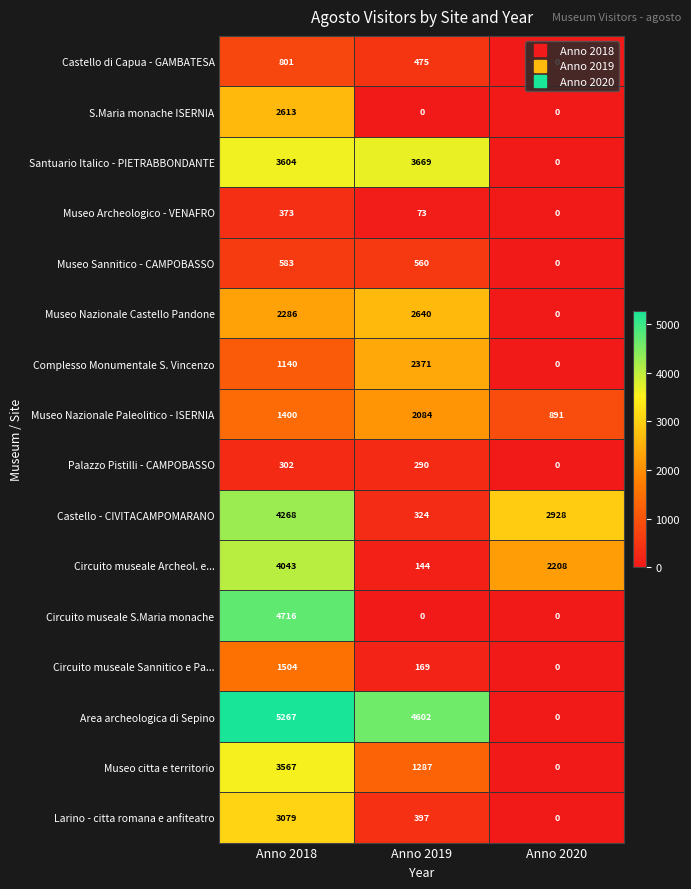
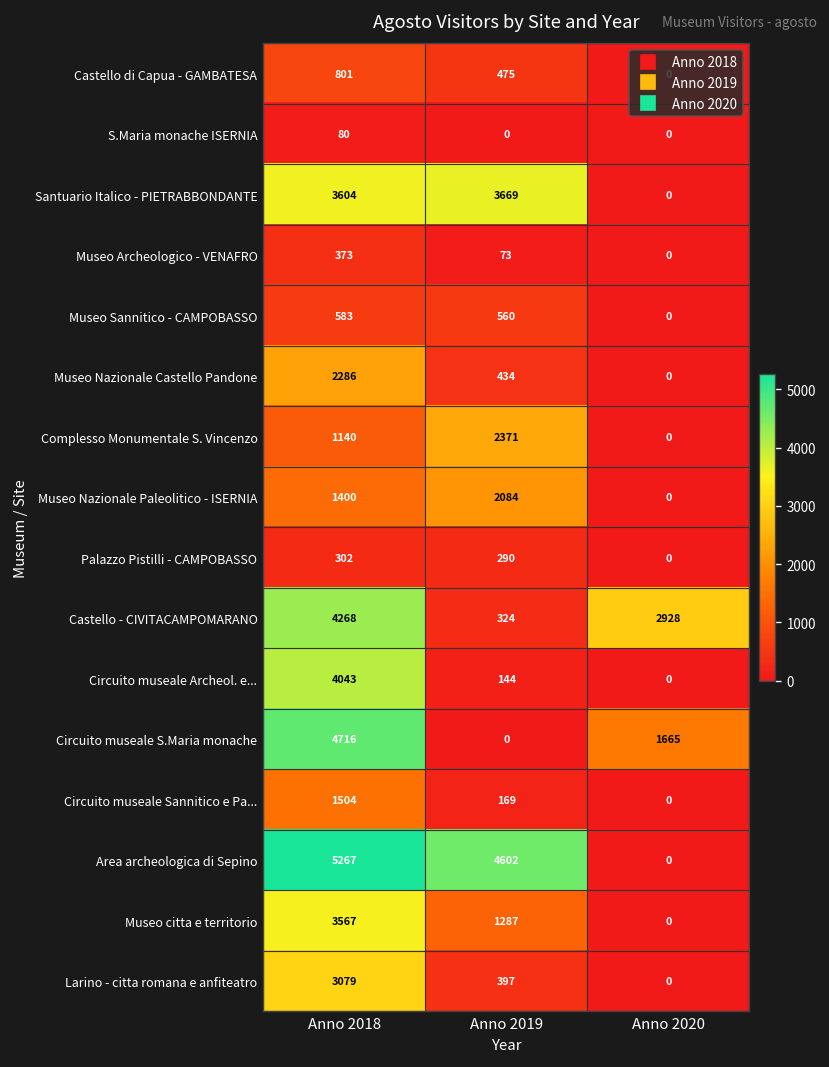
  {
    "Castello di Capua - GAMBATESA": {
      "Anno 2018": 801,
      "Anno 2019": 475
    },
    "S.Maria monache ISERNIA": {
-     "Anno 2018": 2613,
+     "Anno 2018": 80,
      "Anno 2019": 0,
      "Anno 2020": 0
    },
    "Santuario Italico - PIETRABBONDANTE": {
      "Anno 2018": 3604,
      "Anno 2019": 3669,
      "Anno 2020": 0
    },
    "Museo Archeologico - VENAFRO": {
      "Anno 2018": 373,
      "Anno 2019": 73,
      "Anno 2020": 0
    },
    "Museo Sannitico - CAMPOBASSO": {
      "Anno 2018": 583,
      "Anno 2019": 560,
      "Anno 2020": 0
    },
    "Museo Nazionale Castello Pandone": {
      "Anno 2018": 2286,
-     "Anno 2019": 2640,
+     "Anno 2019": 434,
      "Anno 2020": 0
    },
    "Complesso Monumentale S. Vincenzo": {
      "Anno 2018": 1140,
      "Anno 2019": 2371,
      "Anno 2020": 0
    },
    "Museo Nazionale Paleolitico - ISERNIA": {
      "Anno 2018": 1400,
      "Anno 2019": 2084,
-     "Anno 2020": 891
+     "Anno 2020": 0
    },
    "Palazzo Pistilli - CAMPOBASSO": {
      "Anno 2018": 302,
      "Anno 2019": 290,
      "Anno 2020": 0
    },
    "Castello - CIVITACAMPOMARANO": {
      "Anno 2018": 4268,
      "Anno 2019": 324,
      "Anno 2020": 2928
    },
    "Circuito museale Archeol. e...": {
      "Anno 2018": 4043,
      "Anno 2019": 144,
-     "Anno 2020": 2208
+     "Anno 2020": 0
    },
    "Circuito museale S.Maria monache": {
      "Anno 2018": 4716,
      "Anno 2019": 0,
-     "Anno 2020": 0
+     "Anno 2020": 1665
    },
    "Circuito museale Sannitico e Pa...": {
      "Anno 2018": 1504,
      "Anno 2019": 169,
      "Anno 2020": 0
    },
    "Area archeologica di Sepino": {
      "Anno 2018": 5267,
      "Anno 2019": 4602,
      "Anno 2020": 0
    },
    "Museo citta e territorio": {
      "Anno 2018": 3567,
      "Anno 2019": 1287,
      "Anno 2020": 0
    },
    "Larino - citta romana e anfiteatro": {
      "Anno 2018": 3079,
      "Anno 2019": 397,
      "Anno 2020": 0
    }
  }
